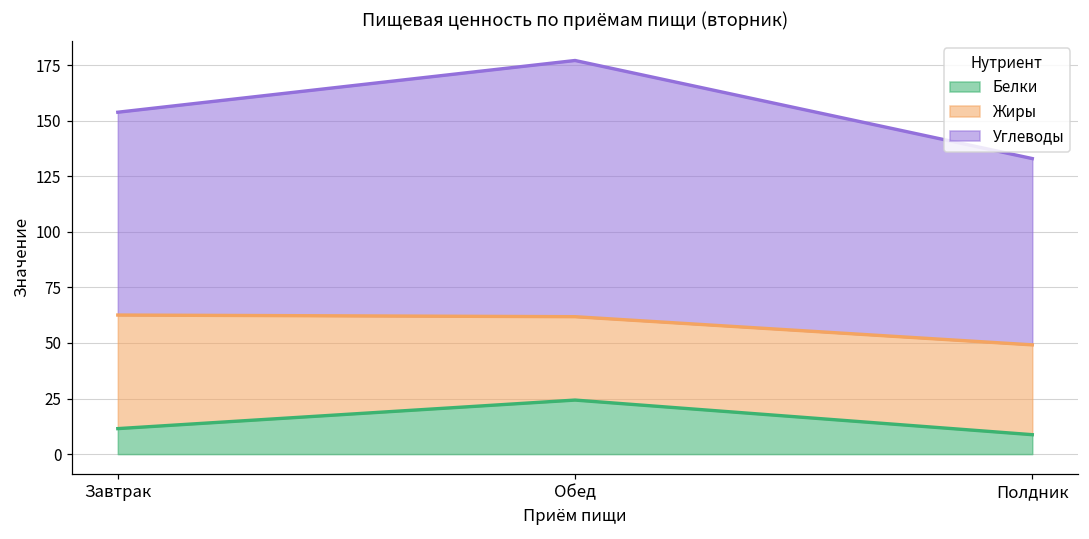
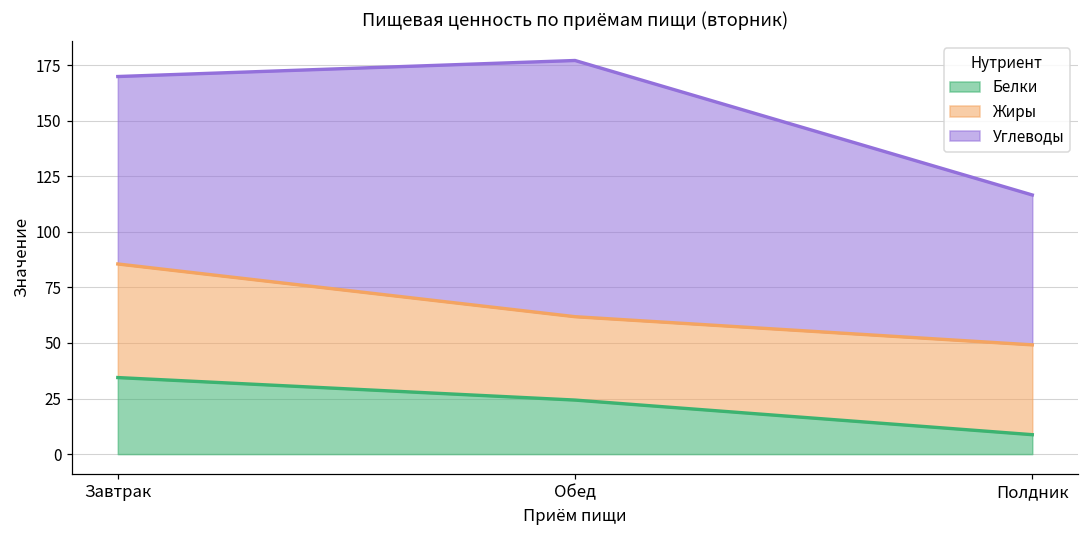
  {
    "Белки": {
-     "Завтрак": 11,
+     "Завтрак": 34,
      "Обед": 24,
      "Полдник": 9
    },
    "Жиры": {
      "Завтрак": 51,
      "Обед": 38,
      "Полдник": 40
    },
    "Углеводы": {
-     "Завтрак": 91,
+     "Завтрак": 84,
      "Обед": 115,
-     "Полдник": 84
+     "Полдник": 67
    }
  }
